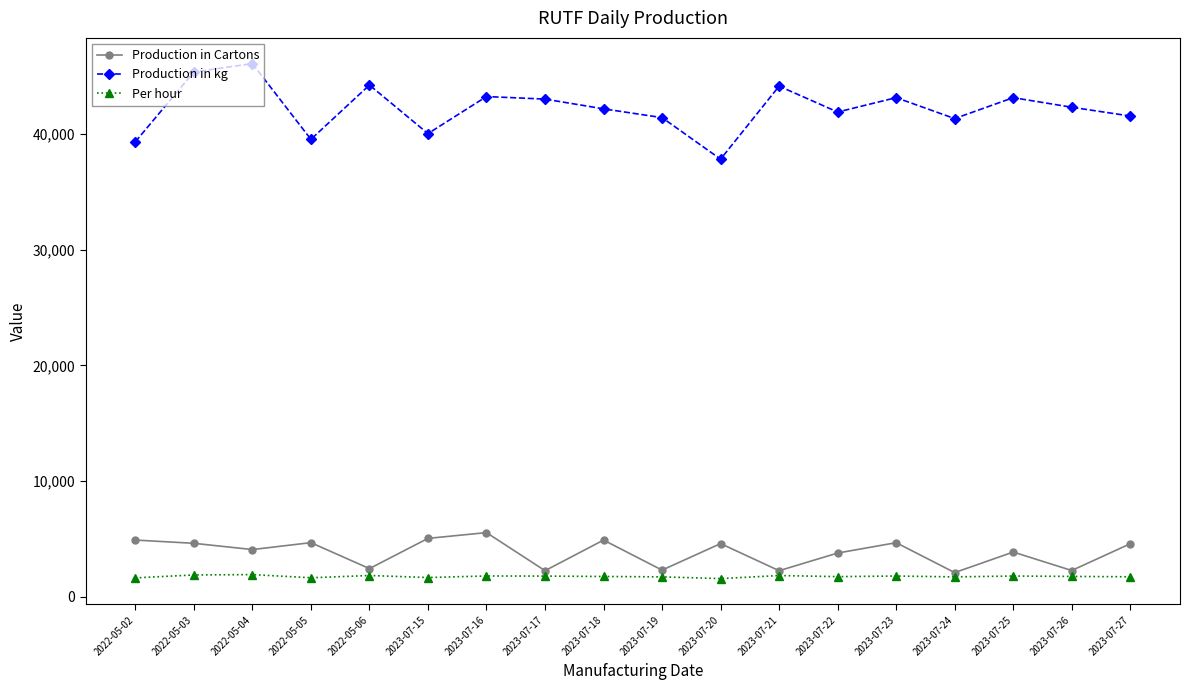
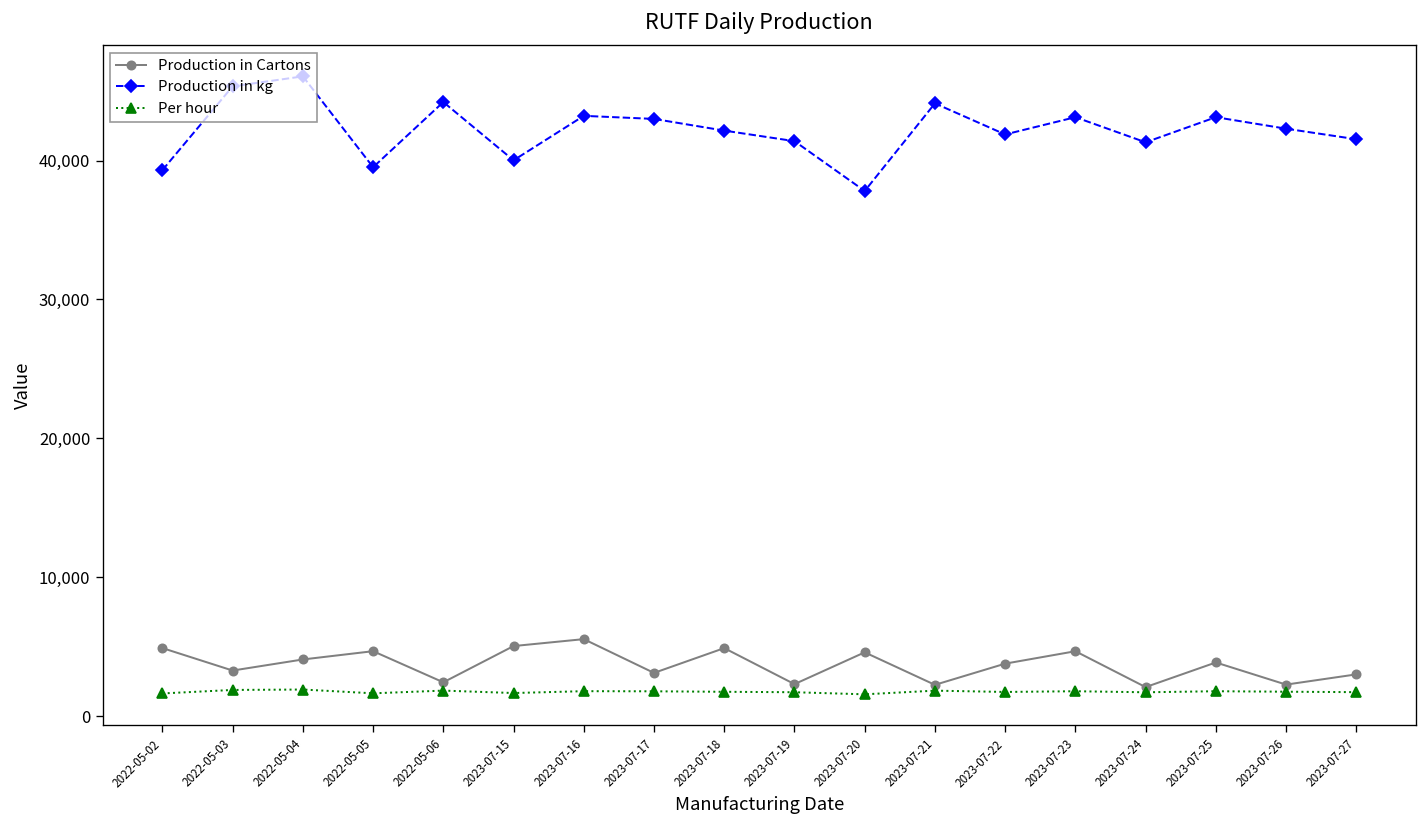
  {
    "Production in Cartons": {
      "2022-05-02": "4,900",
-     "2022-05-03": "4,600",
+     "2022-05-03": "3,300",
      "2022-05-04": "4,100",
      "2022-05-05": "4,700",
      "2022-05-06": "2,400",
      "2023-07-15": "5,000",
      "2023-07-16": "5,500",
-     "2023-07-17": "2,300",
+     "2023-07-17": "3,100",
      "2023-07-18": "4,900",
      "2023-07-19": "2,300",
      "2023-07-20": "4,600",
      "2023-07-21": "2,300",
      "2023-07-22": "3,800",
      "2023-07-23": "4,700",
      "2023-07-24": "2,100",
      "2023-07-25": "3,900",
      "2023-07-26": "2,300",
-     "2023-07-27": "4,600"
+     "2023-07-27": "3,000"
    },
    "Production in kg": {
      "2022-05-02": "39,300",
      "2022-05-05": "39,500",
      "2022-05-06": "44,200",
      "2023-07-15": "40,000",
      "2023-07-16": "43,200",
      "2023-07-17": "43,000",
      "2023-07-18": "42,200",
      "2023-07-19": "41,400",
      "2023-07-20": "37,800",
      "2023-07-21": "44,100",
      "2023-07-22": "41,900",
      "2023-07-23": "43,100",
      "2023-07-24": "41,300",
      "2023-07-25": "43,100",
      "2023-07-26": "42,300",
      "2023-07-27": "41,500"
    },
    "Per hour": {
      "2022-05-02": "1,600",
      "2022-05-03": "1,900",
      "2022-05-04": "1,900",
      "2022-05-05": "1,600",
      "2022-05-06": "1,800",
      "2023-07-15": "1,700",
      "2023-07-16": "1,800",
      "2023-07-17": "1,800",
      "2023-07-18": "1,800",
      "2023-07-19": "1,700",
      "2023-07-20": "1,600",
      "2023-07-21": "1,800",
      "2023-07-22": "1,700",
      "2023-07-23": "1,800",
      "2023-07-24": "1,700",
      "2023-07-25": "1,800",
      "2023-07-26": "1,800",
      "2023-07-27": "1,700"
    }
  }
